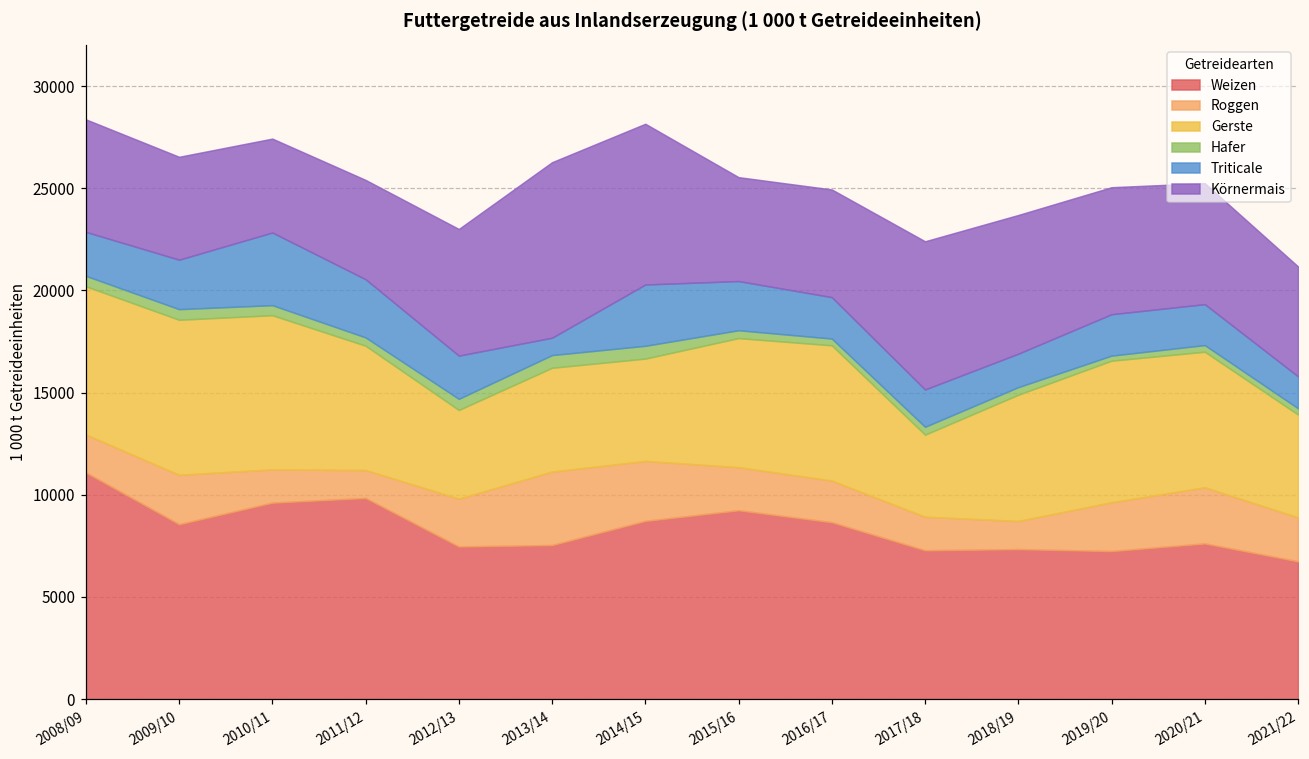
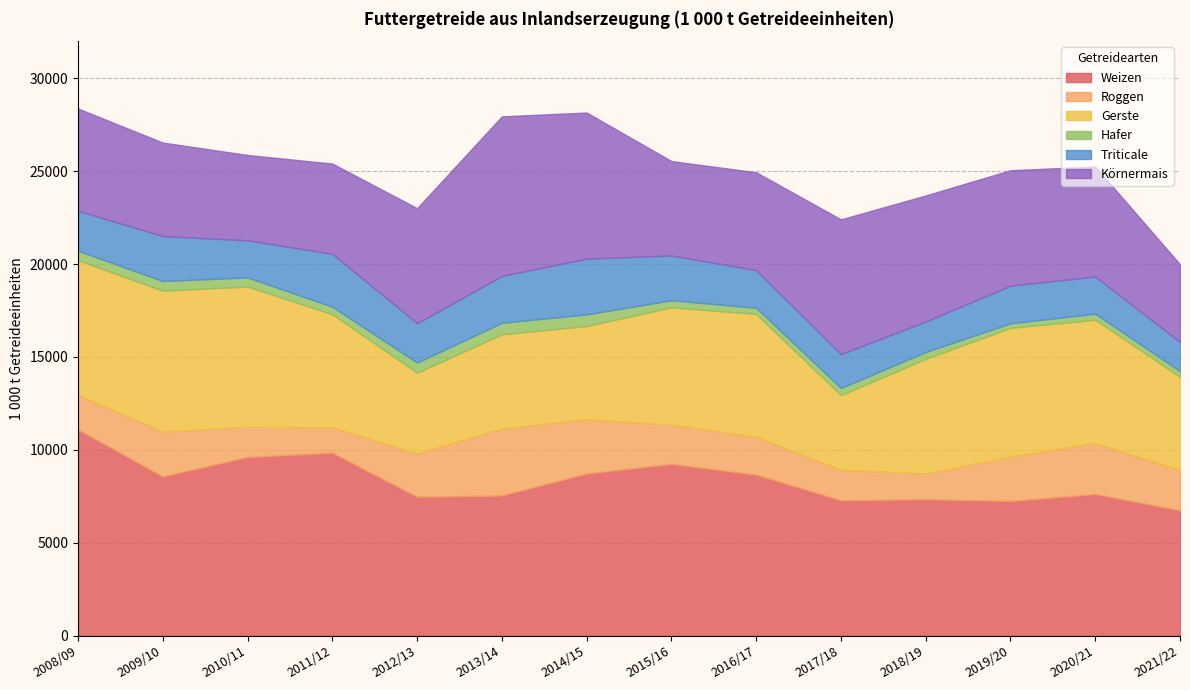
  {
    "Weizen": {
      "2008/09": 11100,
      "2009/10": 8600,
      "2010/11": 9600,
      "2011/12": 9800,
      "2012/13": 7500,
      "2013/14": 7500,
      "2014/15": 8700,
      "2015/16": 9200,
      "2016/17": 8700,
      "2017/18": 7300,
      "2018/19": 7300,
      "2019/20": 7200,
      "2020/21": 7600,
      "2021/22": 6700
    },
    "Hafer": {
      "2008/09": 500,
      "2009/10": 500,
      "2010/11": 500,
      "2011/12": 400,
      "2012/13": 500,
      "2013/14": 600,
      "2014/15": 600,
      "2015/16": 400,
      "2016/17": 300,
      "2017/18": 400,
      "2018/19": 400,
      "2019/20": 200,
      "2020/21": 300,
      "2021/22": 300
    },
    "Triticale": {
      "2008/09": 2200,
      "2009/10": 2400,
-     "2010/11": 3600,
+     "2010/11": 2000,
      "2011/12": 2800,
      "2012/13": 2100,
-     "2013/14": 800,
+     "2013/14": 2500,
      "2014/15": 3000,
      "2015/16": 2400,
      "2016/17": 2000,
      "2017/18": 1800,
      "2018/19": 1600,
      "2019/20": 2000,
      "2020/21": 2000,
      "2021/22": 1600
    },
    "Körnermais": {
      "2008/09": 5500,
      "2009/10": 5000,
      "2010/11": 4600,
      "2011/12": 4900,
      "2012/13": 6200,
      "2013/14": 8600,
      "2014/15": 7900,
      "2015/16": 5100,
      "2016/17": 5300,
      "2017/18": 7300,
      "2018/19": 6800,
      "2019/20": 6200,
-     "2021/22": 5400
+     "2021/22": 4200
    }
  }
